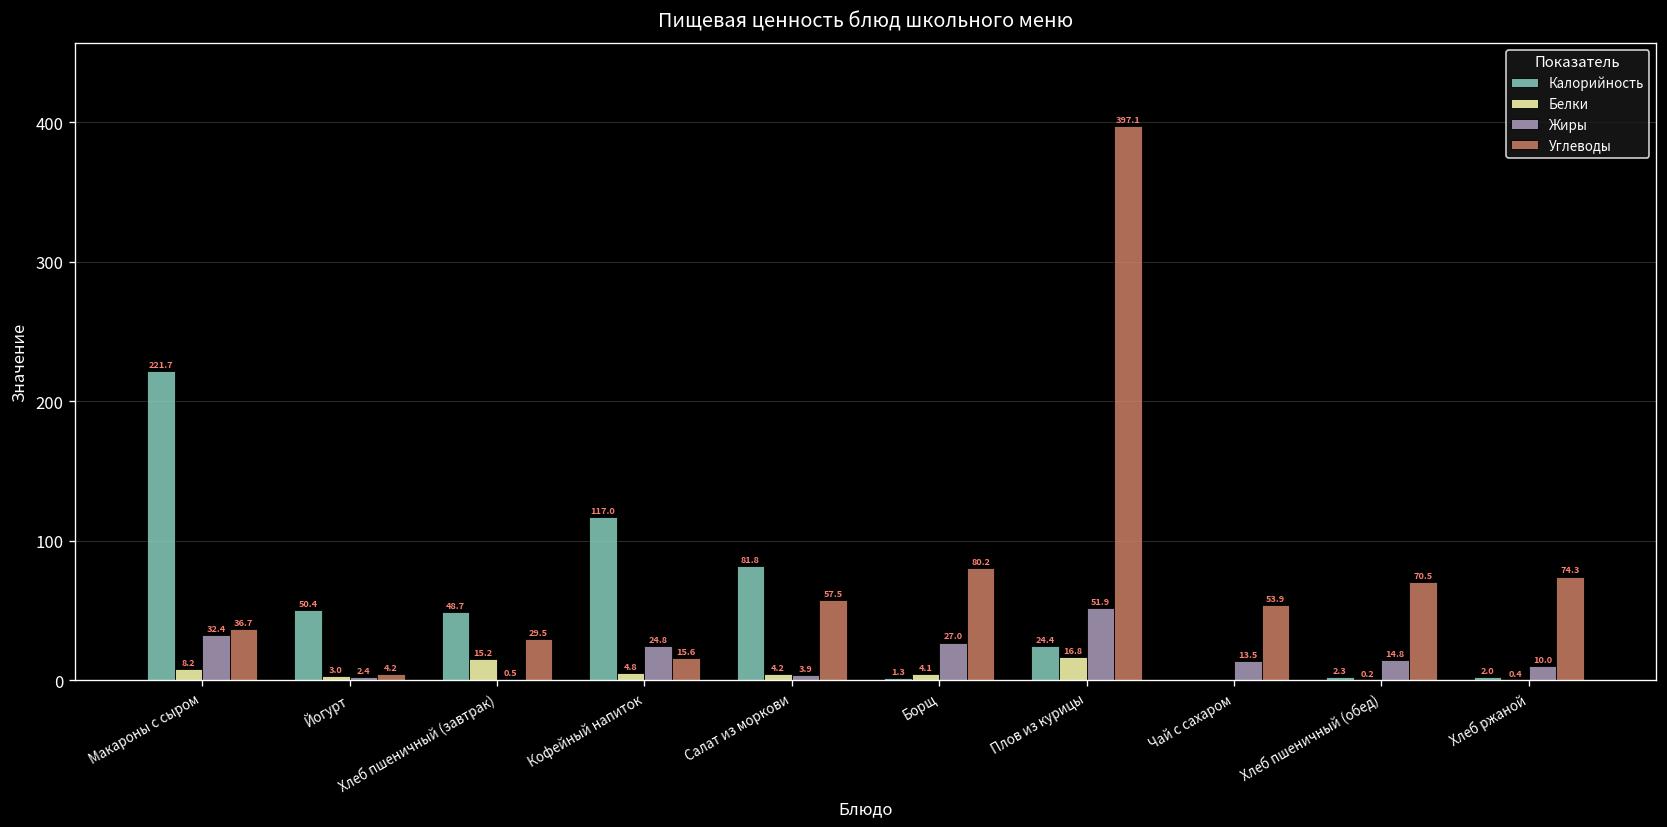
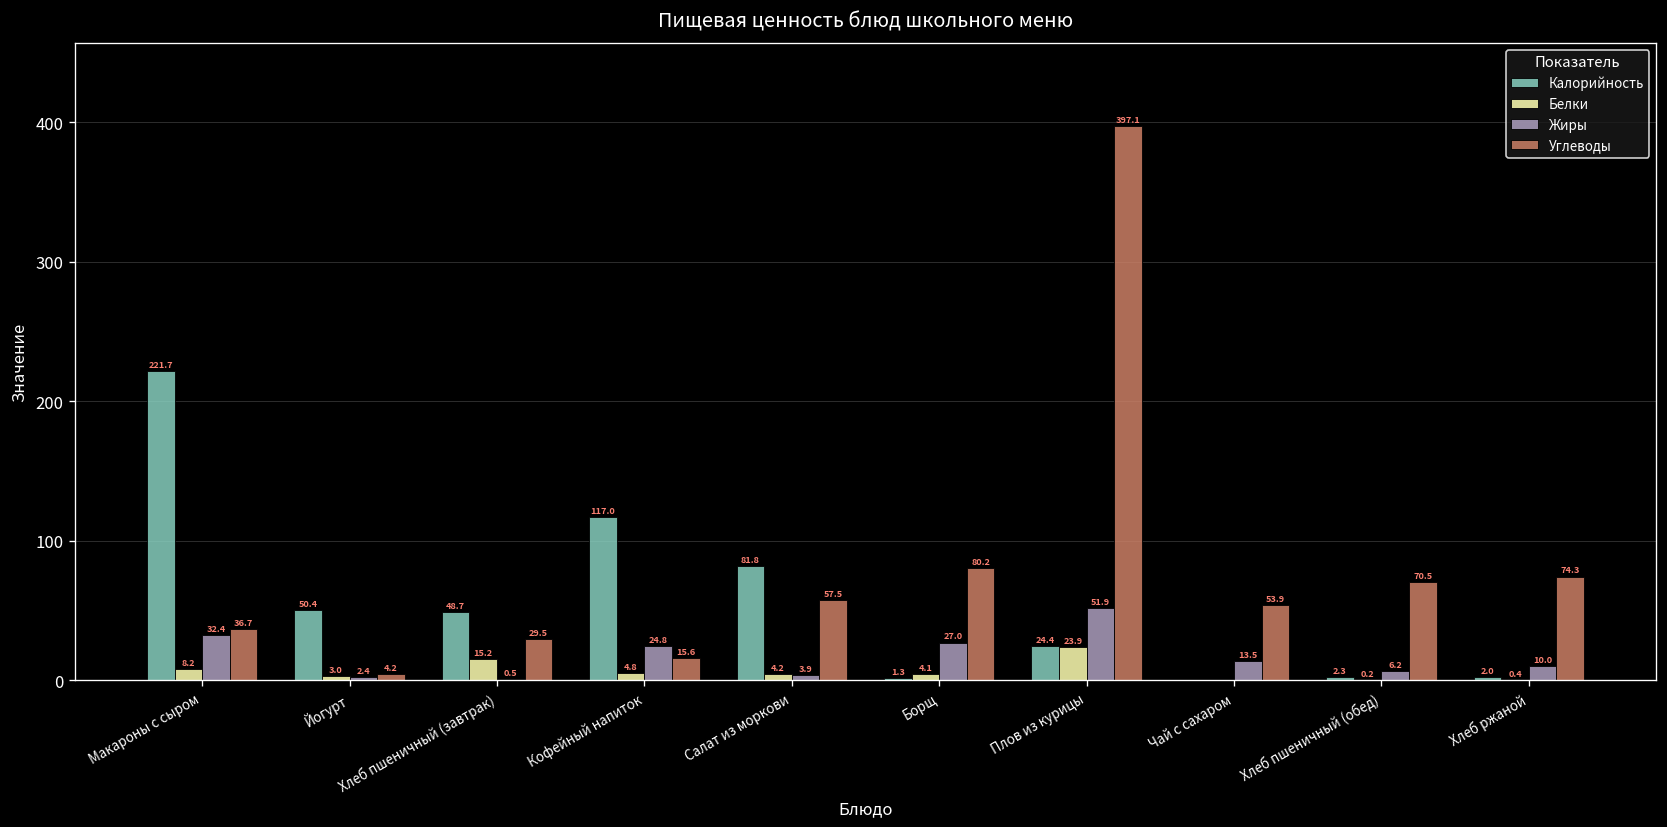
  {
    "Калорийность": {
      "Макароны с сыром": 221.7,
      "Йогурт": 50.4,
      "Хлеб пшеничный (завтрак)": 48.7,
      "Кофейный напиток": 117.0,
      "Салат из моркови": 81.8,
      "Борщ": 1.3,
      "Плов из курицы": 24.4,
      "Хлеб пшеничный (обед)": 2.3,
      "Хлеб ржаной": 2.0
    },
    "Белки": {
      "Макароны с сыром": 8.2,
      "Йогурт": 3.0,
      "Хлеб пшеничный (завтрак)": 15.2,
      "Кофейный напиток": 4.8,
      "Салат из моркови": 4.2,
      "Борщ": 4.1,
-     "Плов из курицы": 16.8,
+     "Плов из курицы": 23.9,
      "Хлеб пшеничный (обед)": 0.2,
      "Хлеб ржаной": 0.4
    },
    "Жиры": {
      "Макароны с сыром": 32.4,
      "Йогурт": 2.4,
      "Хлеб пшеничный (завтрак)": 0.5,
      "Кофейный напиток": 24.8,
      "Салат из моркови": 3.9,
      "Борщ": 27.0,
      "Плов из курицы": 51.9,
      "Чай с сахаром": 13.5,
-     "Хлеб пшеничный (обед)": 14.8,
+     "Хлеб пшеничный (обед)": 6.2,
      "Хлеб ржаной": 10.0
    },
    "Углеводы": {
      "Макароны с сыром": 36.7,
      "Йогурт": 4.2,
      "Хлеб пшеничный (завтрак)": 29.5,
      "Кофейный напиток": 15.6,
      "Салат из моркови": 57.5,
      "Борщ": 80.2,
      "Плов из курицы": 397.1,
      "Чай с сахаром": 53.9,
      "Хлеб пшеничный (обед)": 70.5,
      "Хлеб ржаной": 74.3
    }
  }
